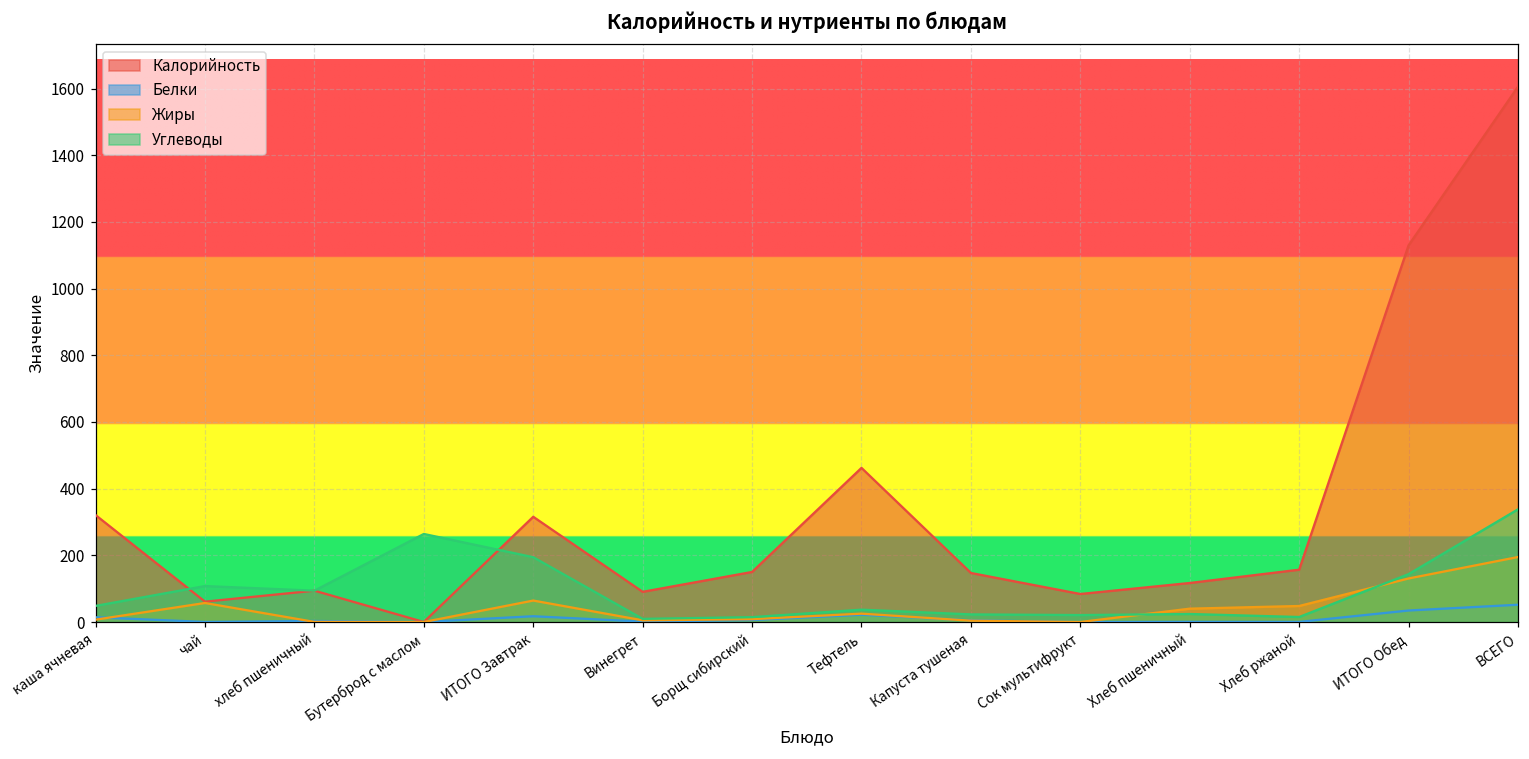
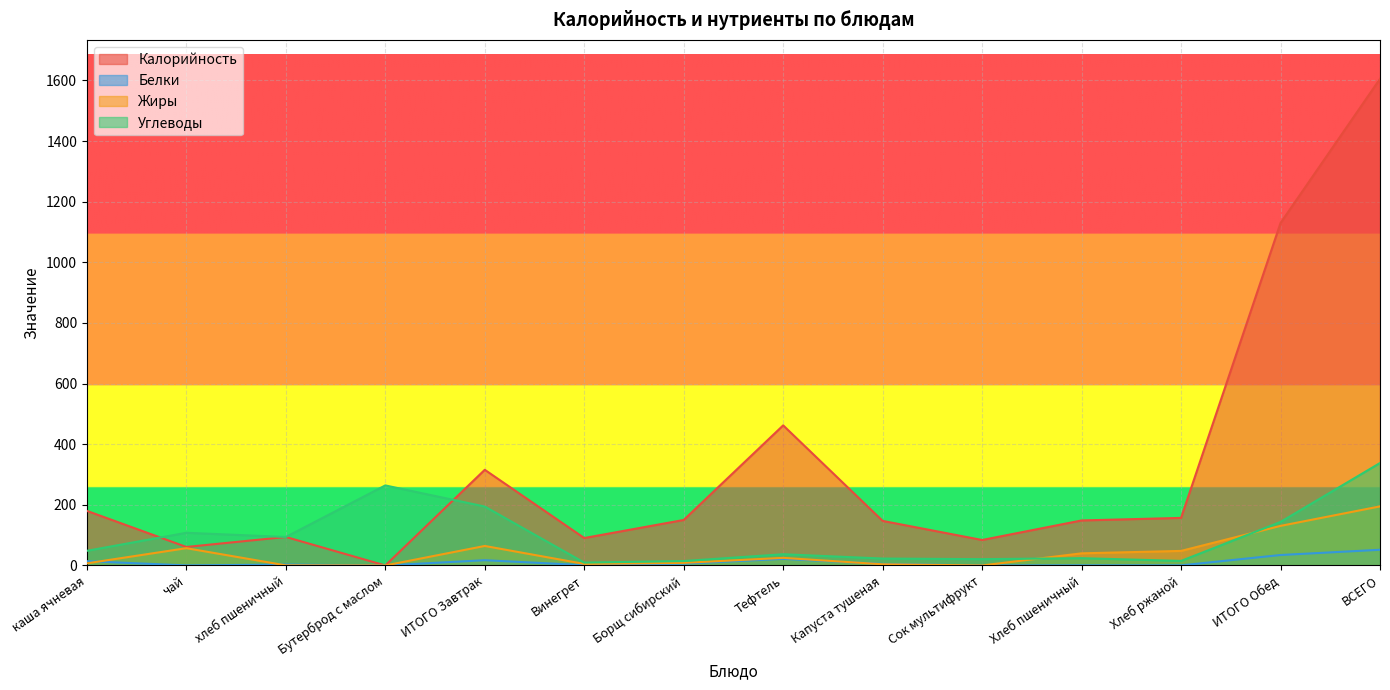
  {
    "Калорийность": {
-     "каша ячневая": 320,
+     "каша ячневая": 180,
      "ИТОГО Завтрак": 320,
      "Винегрет": 90,
      "Борщ сибирский": 150,
      "Тефтель": 460,
      "Капуста тушеная": 150,
      "Сок мультифрукт": 80,
-     "Хлеб пшеничный": 120,
+     "Хлеб пшеничный": 150,
      "Хлеб ржаной": 160,
      "ИТОГО Обед": 1130,
      "ВСЕГО": 1610
    },
    "Белки": {
      "чай": 0,
      "ИТОГО Завтрак": 20,
      "Хлеб пшеничный": 0,
      "Хлеб ржаной": 0,
      "ИТОГО Обед": 30,
      "ВСЕГО": 50
    },
    "Жиры": {
      "ИТОГО Завтрак": 60,
      "Хлеб пшеничный": 40,
      "Хлеб ржаной": 50,
      "ИТОГО Обед": 130,
      "ВСЕГО": 190
    },
    "Углеводы": {
      "каша ячневая": 50,
      "чай": 110,
      "Бутерброд с маслом": 260,
      "ИТОГО Завтрак": 190,
      "Тефтель": 40,
      "Капуста тушеная": 20,
      "Сок мультифрукт": 20,
      "Хлеб пшеничный": 20,
      "Хлеб ржаной": 20,
      "ИТОГО Обед": 140,
      "ВСЕГО": 340
    }
  }
